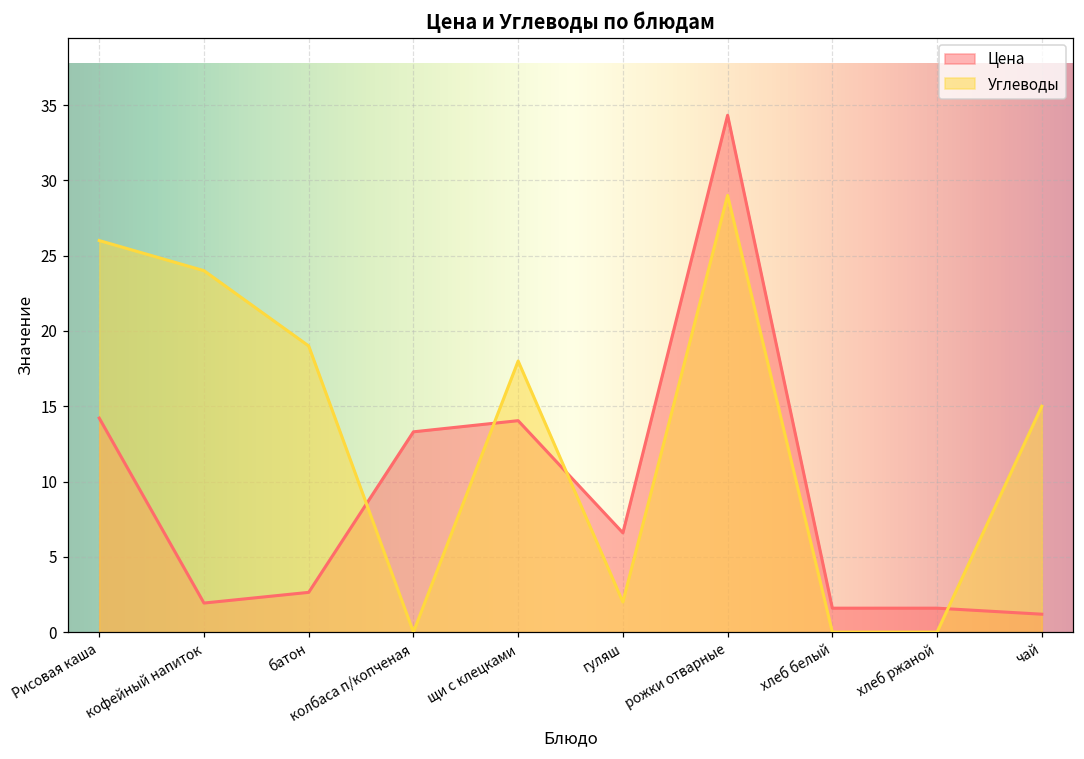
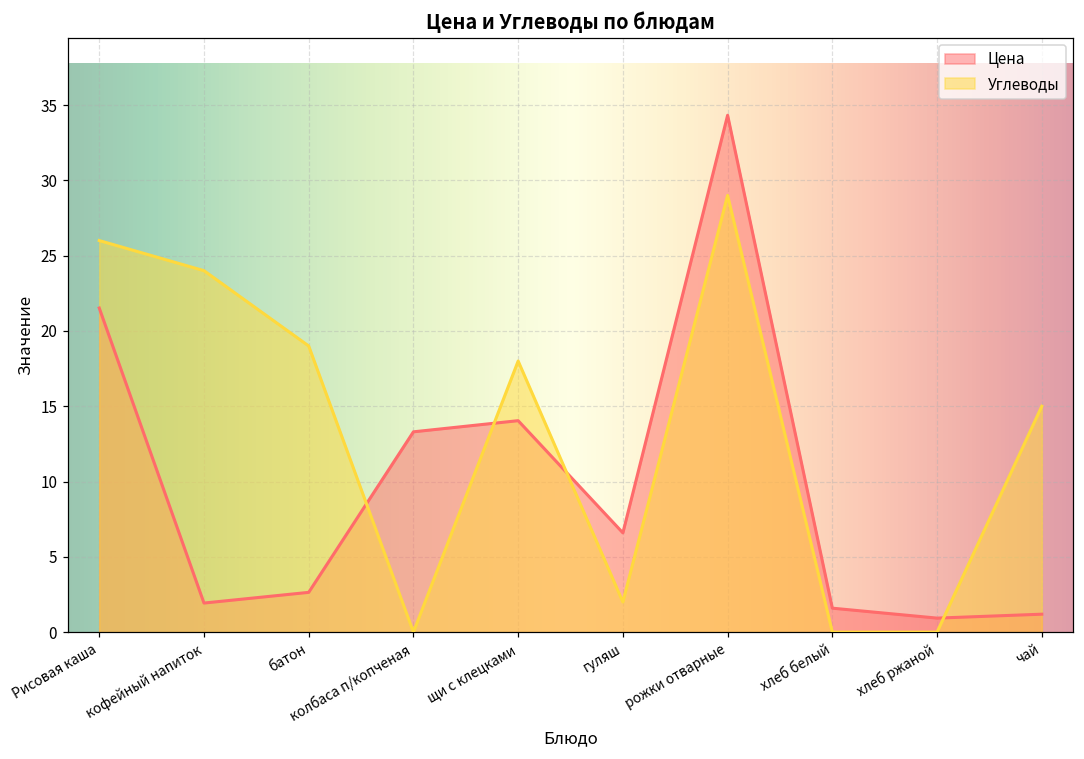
  {
    "Цена": {
-     "Рисовая каша": 14.2,
+     "Рисовая каша": 21.5,
      "кофейный напиток": 1.9,
      "батон": 2.6,
      "колбаса п/копченая": 13.3,
      "щи с клецками": 14.0,
      "гуляш": 6.6,
      "рожки отварные": 34.3,
      "хлеб белый": 1.6,
-     "хлеб ржаной": 1.6,
+     "хлеб ржаной": 0.9,
      "чай": 1.2
    },
    "Углеводы": {
      "Рисовая каша": 26.0,
      "кофейный напиток": 24.0,
      "батон": 19.0,
      "колбаса п/копченая": 0.0,
      "щи с клецками": 18.0,
      "гуляш": 2.0,
      "рожки отварные": 29.0,
      "хлеб белый": 0.0,
      "хлеб ржаной": 0.0,
      "чай": 15.0
    }
  }
